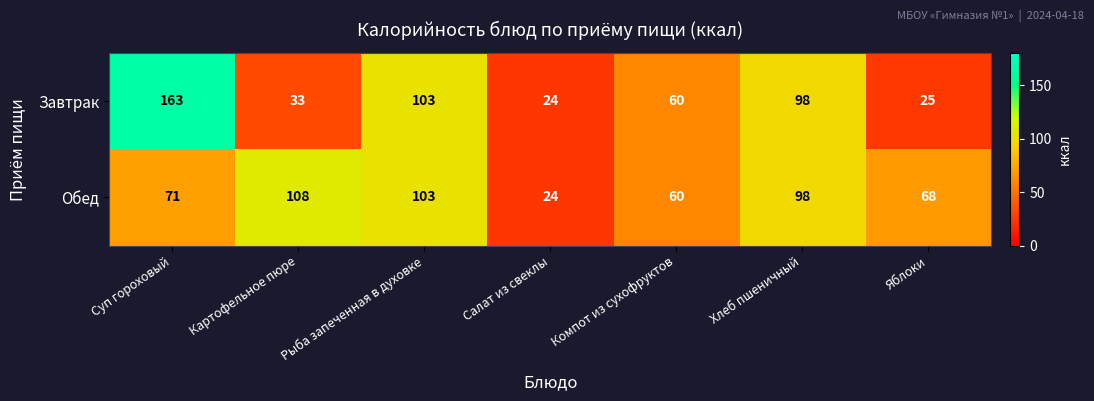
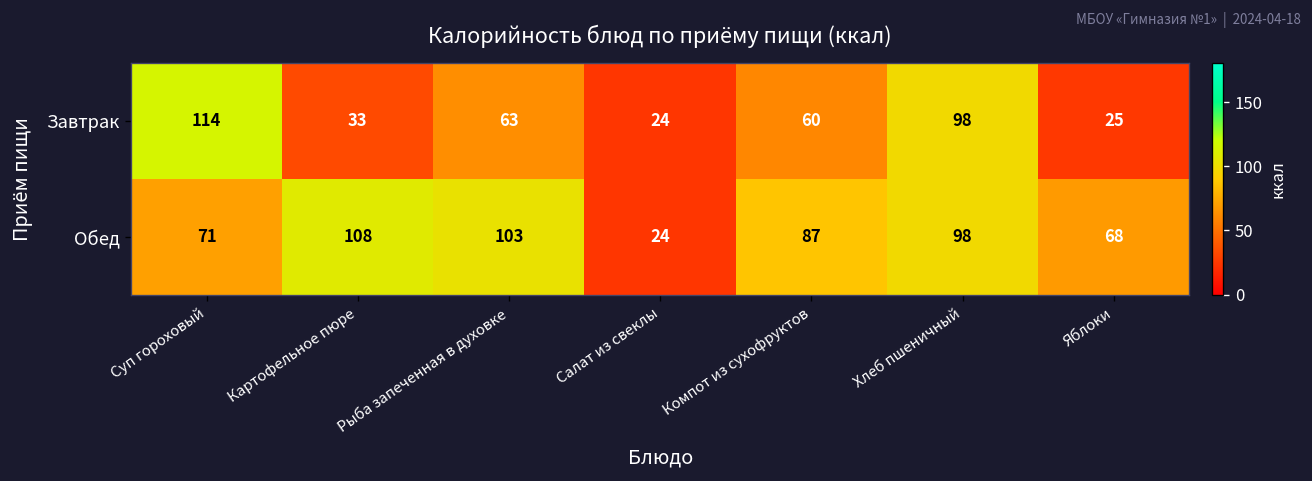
  {
    "Завтрак": {
-     "Суп гороховый": 163,
+     "Суп гороховый": 114,
      "Картофельное пюре": 33,
-     "Рыба запеченная в духовке": 103,
+     "Рыба запеченная в духовке": 63,
      "Салат из свеклы": 24,
      "Компот из сухофруктов": 60,
      "Хлеб пшеничный": 98,
      "Яблоки": 25
    },
    "Обед": {
      "Суп гороховый": 71,
      "Картофельное пюре": 108,
      "Рыба запеченная в духовке": 103,
      "Салат из свеклы": 24,
-     "Компот из сухофруктов": 60,
+     "Компот из сухофруктов": 87,
      "Хлеб пшеничный": 98,
      "Яблоки": 68
    }
  }
